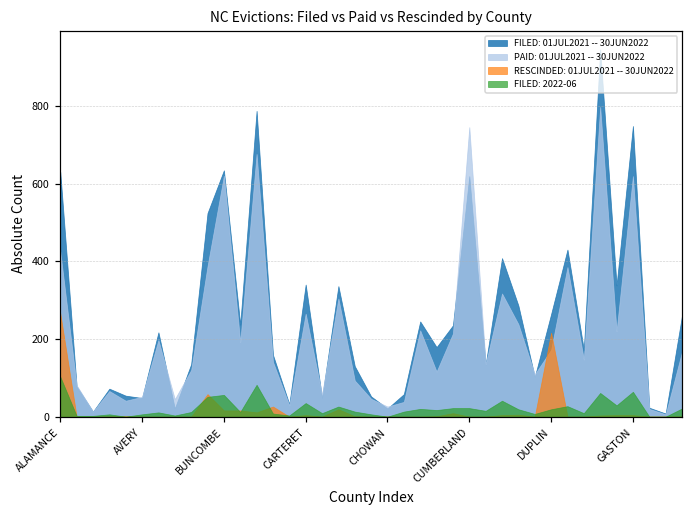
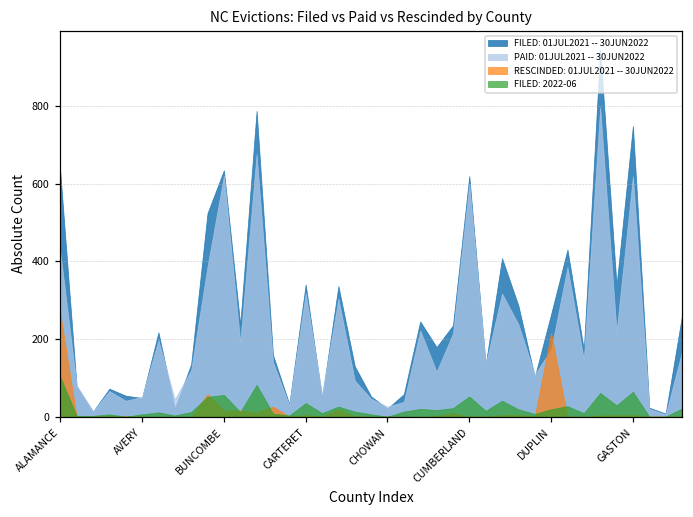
  {
    "FILED: 01JUL2021 -- 30JUN2022": {
      "ALAMANCE": 630,
      "BUNCOMBE": 630,
      "CARTERET": 340,
      "CUMBERLAND": 620,
      "DUPLIN": 260,
      "GASTON": 750
    },
    "PAID: 01JUL2021 -- 30JUN2022": {
      "ALAMANCE": 430,
      "BUNCOMBE": 620,
-     "CARTERET": 270,
-     "CUMBERLAND": 750,
+     "CARTERET": 320,
+     "CUMBERLAND": 600,
      "DUPLIN": 170,
      "GASTON": 620
    },
    "RESCINDED: 01JUL2021 -- 30JUN2022": {
      "ALAMANCE": 270,
      "BUNCOMBE": 20,
      "CUMBERLAND": 0,
      "DUPLIN": 220
    },
    "FILED: 2022-06": {
      "ALAMANCE": 100,
      "BUNCOMBE": 60,
      "CARTERET": 40,
-     "CUMBERLAND": 20,
+     "CUMBERLAND": 50,
      "DUPLIN": 20,
      "GASTON": 60
    }
  }
